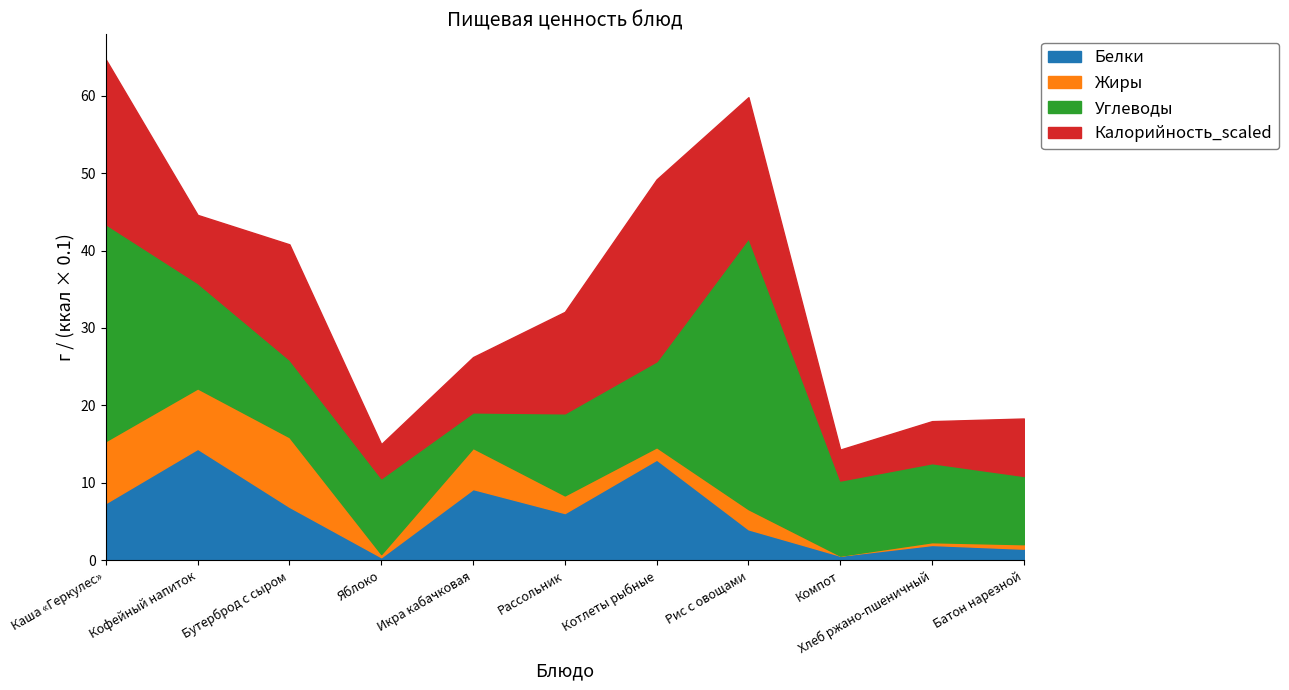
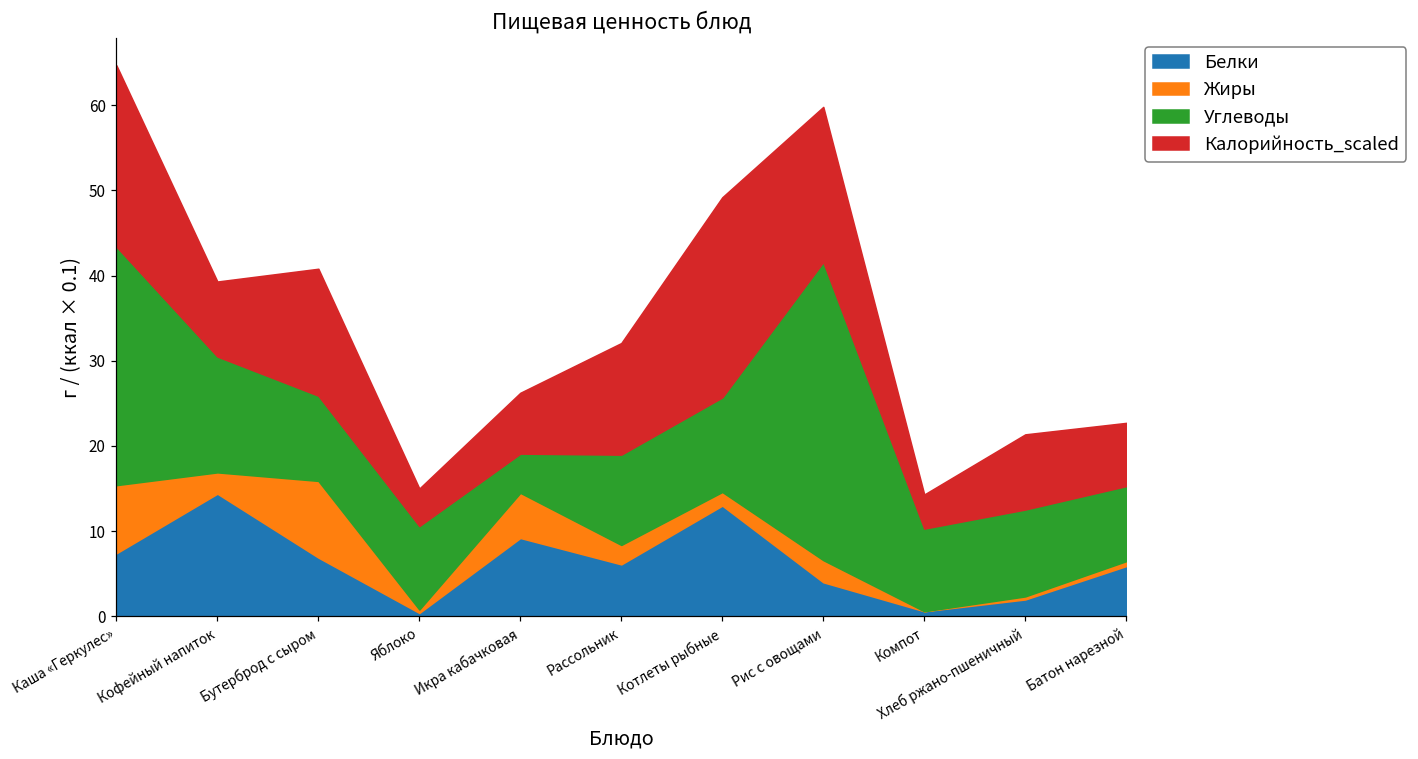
  {
    "Белки": {
-     "Батон нарезной": 2
+     "Батон нарезной": 6
    },
    "Жиры": {
-     "Кофейный напиток": 8
+     "Кофейный напиток": 2
    },
    "Калорийность_scaled": {
      "Каша «Геркулес»": 21,
      "Кофейный напиток": 9,
      "Бутерброд с сыром": 15,
      "Яблоко": 4,
      "Икра кабачковая": 7,
      "Рассольник": 13,
      "Котлеты рыбные": 23,
      "Рис с овощами": 18,
      "Компот": 4,
-     "Хлеб ржано-пшеничный": 5,
+     "Хлеб ржано-пшеничный": 9,
      "Батон нарезной": 7
    }
  }
